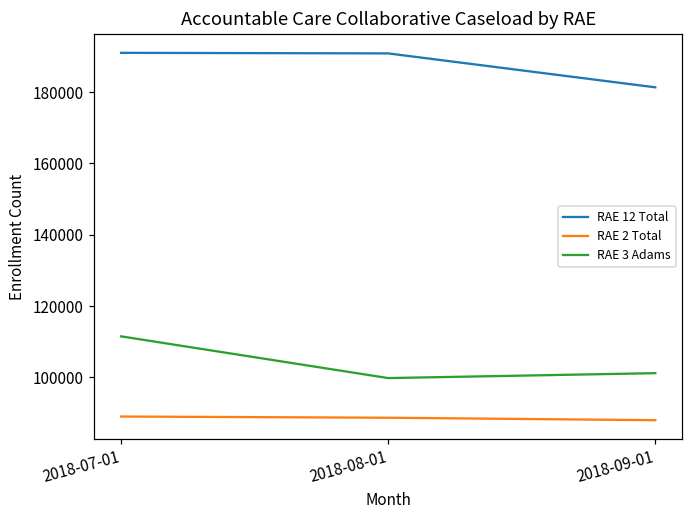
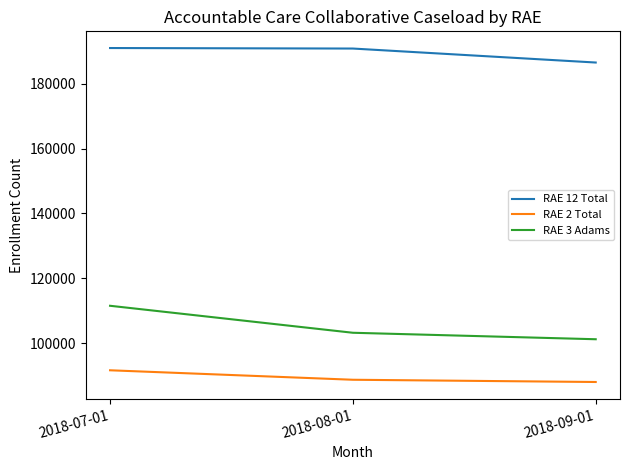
  {
    "RAE 12 Total": {
      "2018-07-01": 191000,
      "2018-08-01": 191000,
-     "2018-09-01": 181000
+     "2018-09-01": 187000
    },
    "RAE 2 Total": {
-     "2018-07-01": 89000,
+     "2018-07-01": 92000,
      "2018-08-01": 89000,
      "2018-09-01": 88000
    },
    "RAE 3 Adams": {
      "2018-07-01": 112000,
-     "2018-08-01": 100000,
+     "2018-08-01": 103000,
      "2018-09-01": 101000
    }
  }
